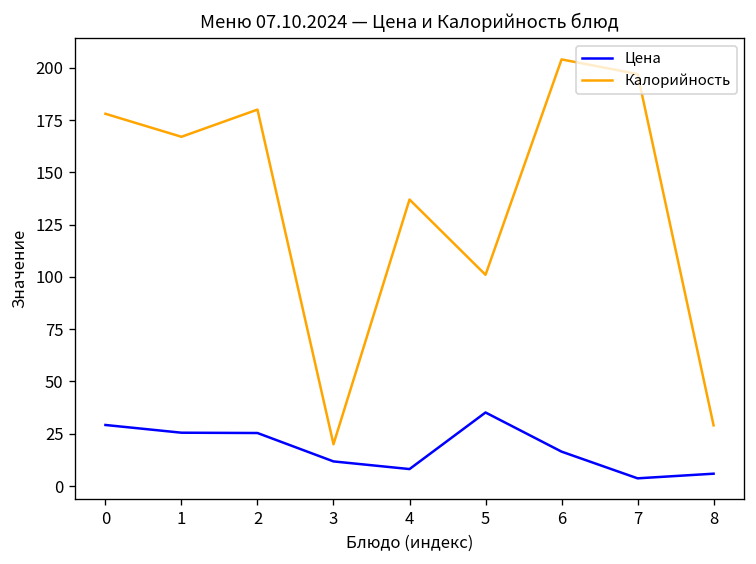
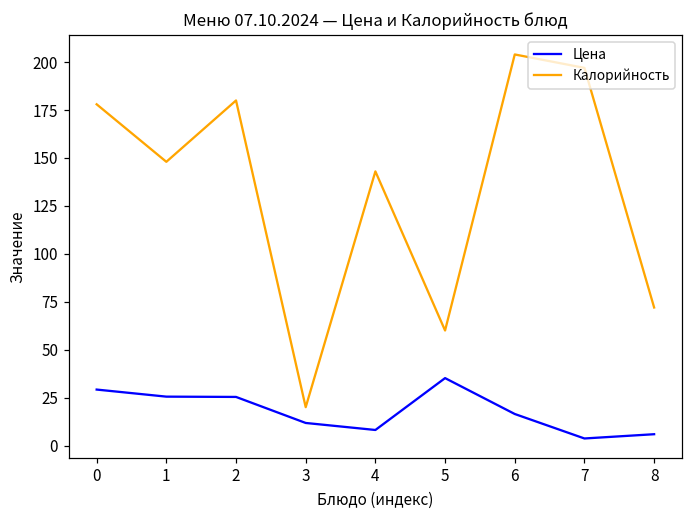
  {
    "Цена": {
      "0": 29,
      "1": 26,
      "2": 25,
      "3": 12,
      "4": 8,
      "5": 35,
      "6": 16,
      "7": 4,
      "8": 6
    },
    "Калорийность": {
      "0": 178,
-     "1": 167,
+     "1": 148,
      "2": 180,
      "3": 20,
-     "4": 137,
-     "5": 101,
+     "4": 143,
+     "5": 60,
      "6": 204,
-     "8": 29
+     "8": 72
    }
  }
